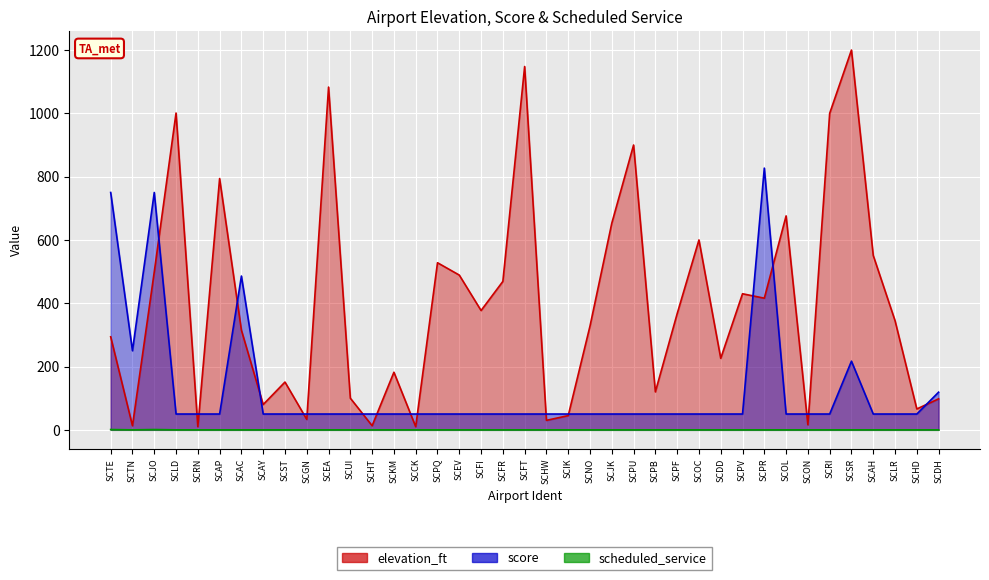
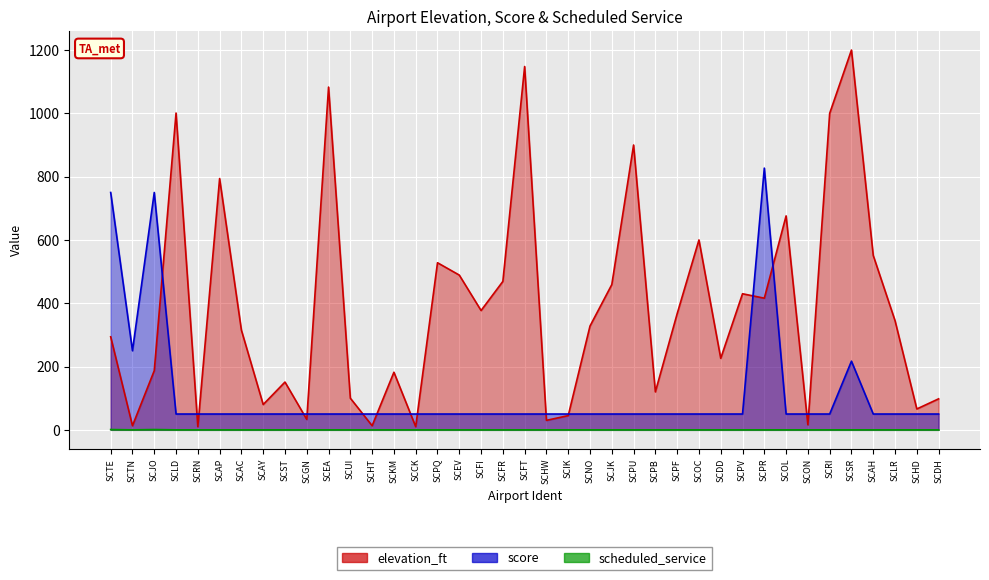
  {
    "elevation_ft": {
      "SCTE": 290,
      "SCTN": 10,
-     "SCJO": 500,
+     "SCJO": 190,
      "SCLD": 1000,
      "SCRN": 10,
      "SCAP": 790,
      "SCAC": 320,
      "SCAY": 80,
      "SCST": 150,
      "SCGN": 30,
      "SCEA": 1080,
      "SCUI": 100,
      "SCHT": 10,
      "SCKM": 180,
      "SCCK": 10,
      "SCPQ": 530,
      "SCEV": 490,
      "SCFI": 380,
      "SCFR": 470,
      "SCFT": 1150,
      "SCHW": 30,
      "SCNO": 330,
-     "SCJK": 650,
+     "SCJK": 460,
      "SCPU": 900,
      "SCPB": 120,
      "SCPF": 370,
      "SCOC": 600,
      "SCDD": 230,
      "SCPV": 430,
      "SCPR": 420,
      "SCOL": 680,
      "SCON": 20,
      "SCRI": 1000,
      "SCSR": 1200,
      "SCAH": 550,
      "SCLR": 350,
      "SCHD": 70,
      "SCDH": 100
    },
    "score": {
      "SCTE": 750,
      "SCTN": 250,
      "SCJO": 750,
      "SCLD": 50,
      "SCRN": 50,
      "SCAP": 50,
-     "SCAC": 490,
+     "SCAC": 50,
      "SCAY": 50,
      "SCST": 50,
      "SCGN": 50,
      "SCEA": 50,
      "SCUI": 50,
      "SCHT": 50,
      "SCKM": 50,
      "SCCK": 50,
      "SCPQ": 50,
      "SCEV": 50,
      "SCFI": 50,
      "SCFR": 50,
      "SCFT": 50,
      "SCHW": 50,
      "SCNO": 50,
      "SCJK": 50,
      "SCPU": 50,
      "SCPB": 50,
      "SCPF": 50,
      "SCOC": 50,
      "SCDD": 50,
      "SCPV": 50,
      "SCPR": 830,
      "SCOL": 50,
      "SCON": 50,
      "SCRI": 50,
      "SCSR": 220,
      "SCAH": 50,
      "SCLR": 50,
      "SCHD": 50,
-     "SCDH": 120
+     "SCDH": 50
    },
    "scheduled_service": {
      "SCTE": 0,
      "SCTN": 0,
      "SCJO": 0,
      "SCLD": 0,
      "SCRN": 0,
      "SCAP": 0,
      "SCAC": 0,
      "SCAY": 0,
      "SCST": 0,
      "SCGN": 0,
      "SCEA": 0,
      "SCUI": 0,
      "SCHT": 0,
      "SCKM": 0,
      "SCCK": 0,
      "SCPQ": 0,
      "SCEV": 0,
      "SCFI": 0,
      "SCFR": 0,
      "SCFT": 0,
      "SCHW": 0,
      "SCIK": 0,
      "SCNO": 0,
      "SCJK": 0,
      "SCPU": 0,
      "SCPB": 0,
      "SCPF": 0,
      "SCOC": 0,
      "SCDD": 0,
      "SCPV": 0,
      "SCPR": 0,
      "SCOL": 0,
      "SCON": 0,
      "SCRI": 0,
      "SCSR": 0,
      "SCAH": 0,
      "SCLR": 0,
      "SCHD": 0,
      "SCDH": 0
    }
  }
